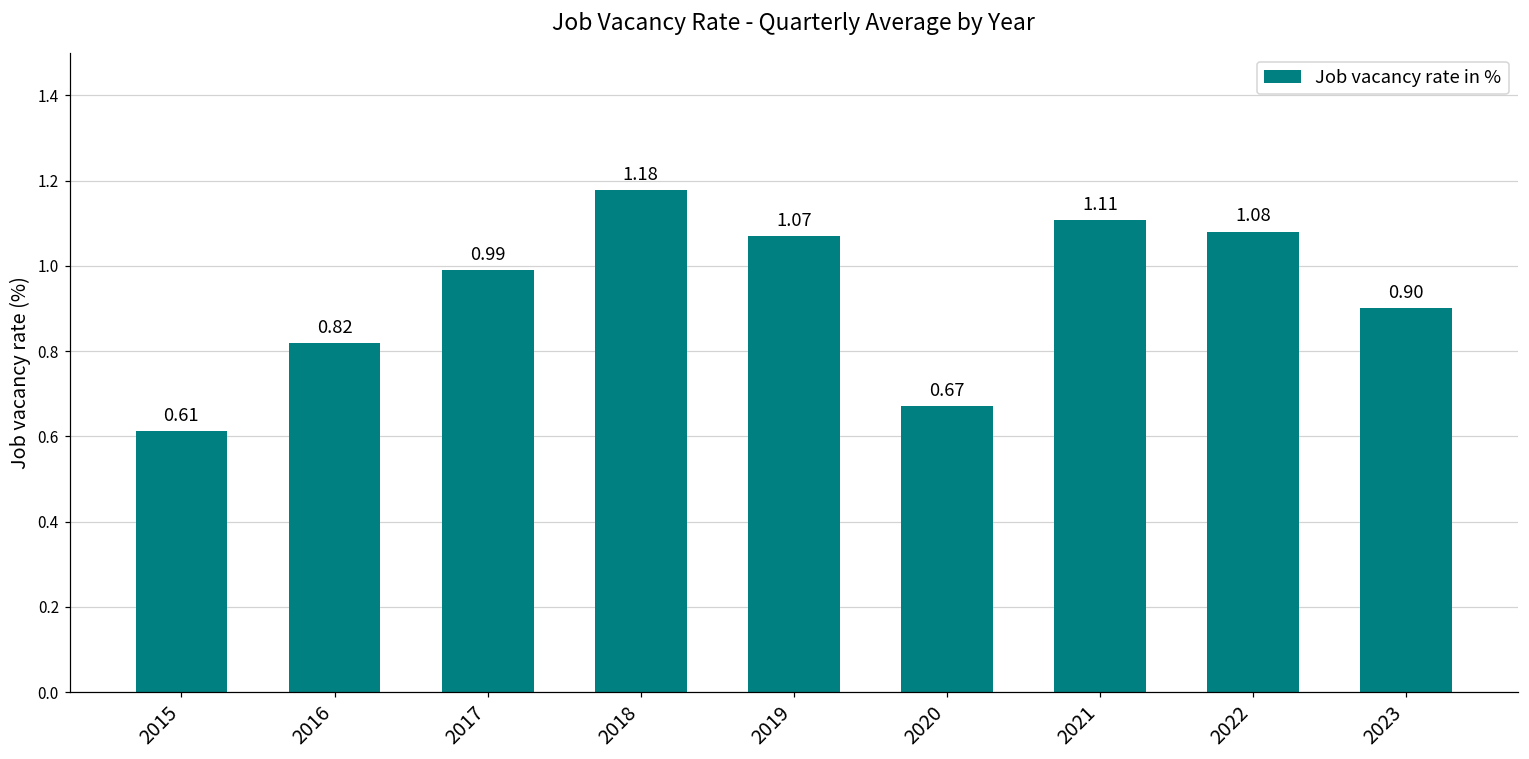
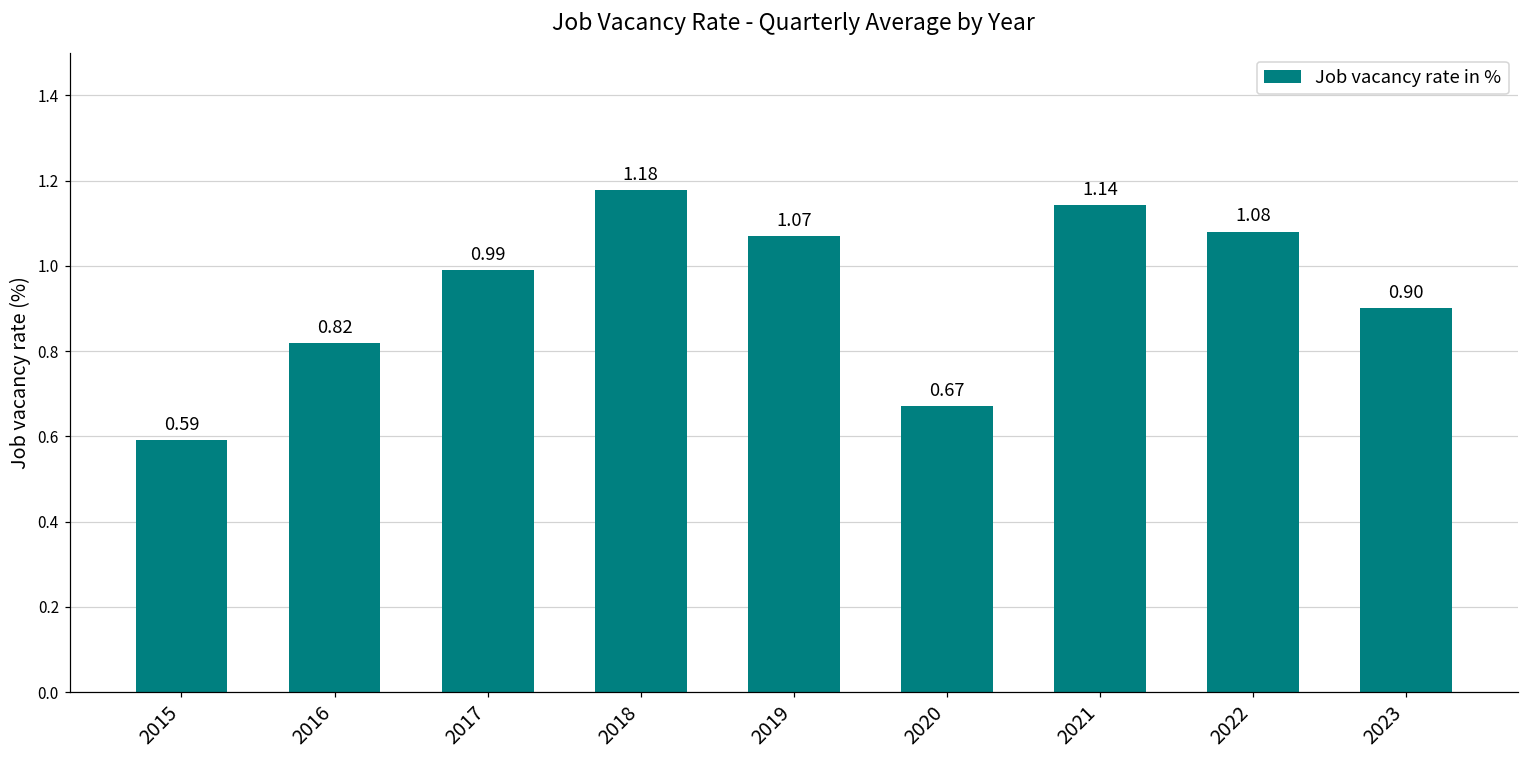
  {
-   "2015": 0.61,
+   "2015": 0.59,
    "2016": 0.82,
    "2017": 0.99,
    "2018": 1.18,
    "2019": 1.07,
    "2020": 0.67,
-   "2021": 1.11,
+   "2021": 1.14,
    "2022": 1.08,
    "2023": 0.90
  }
